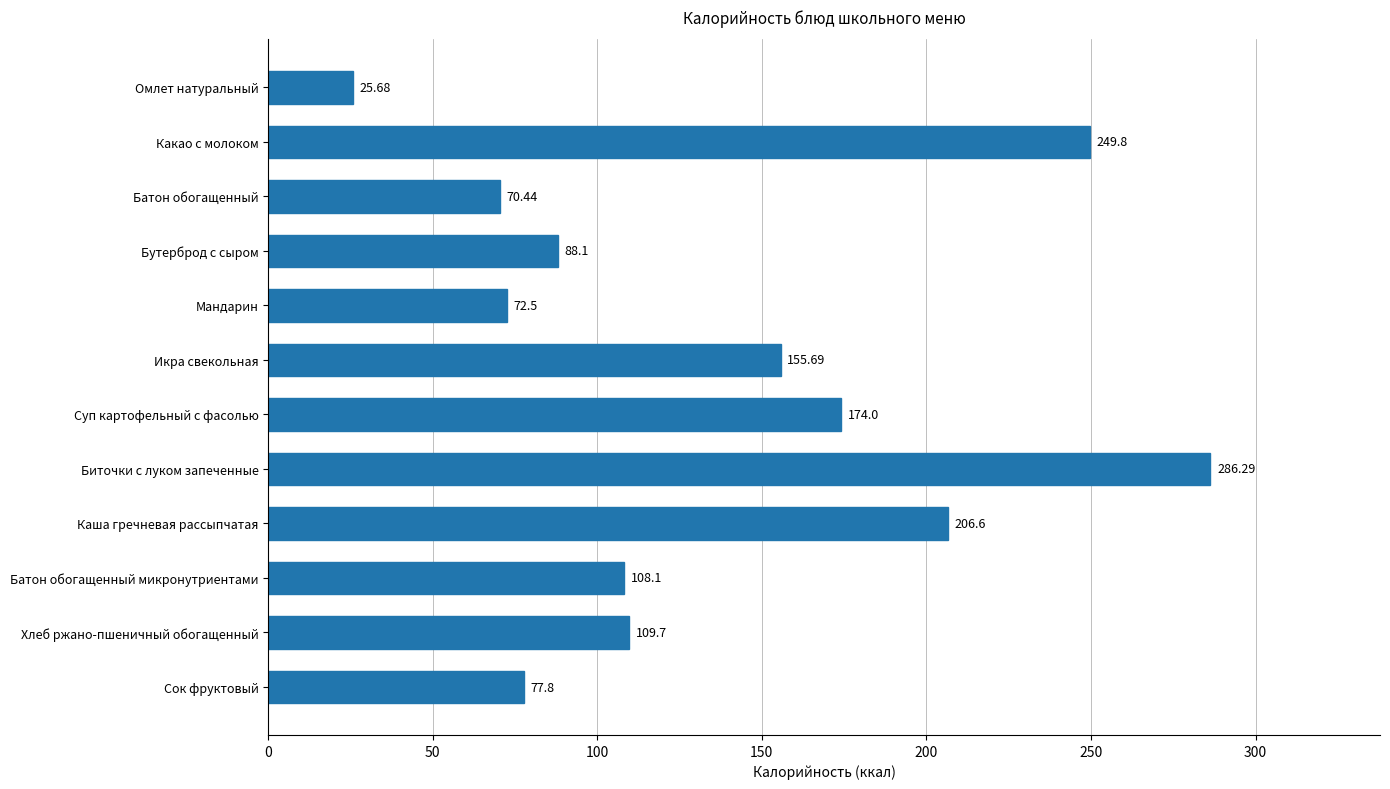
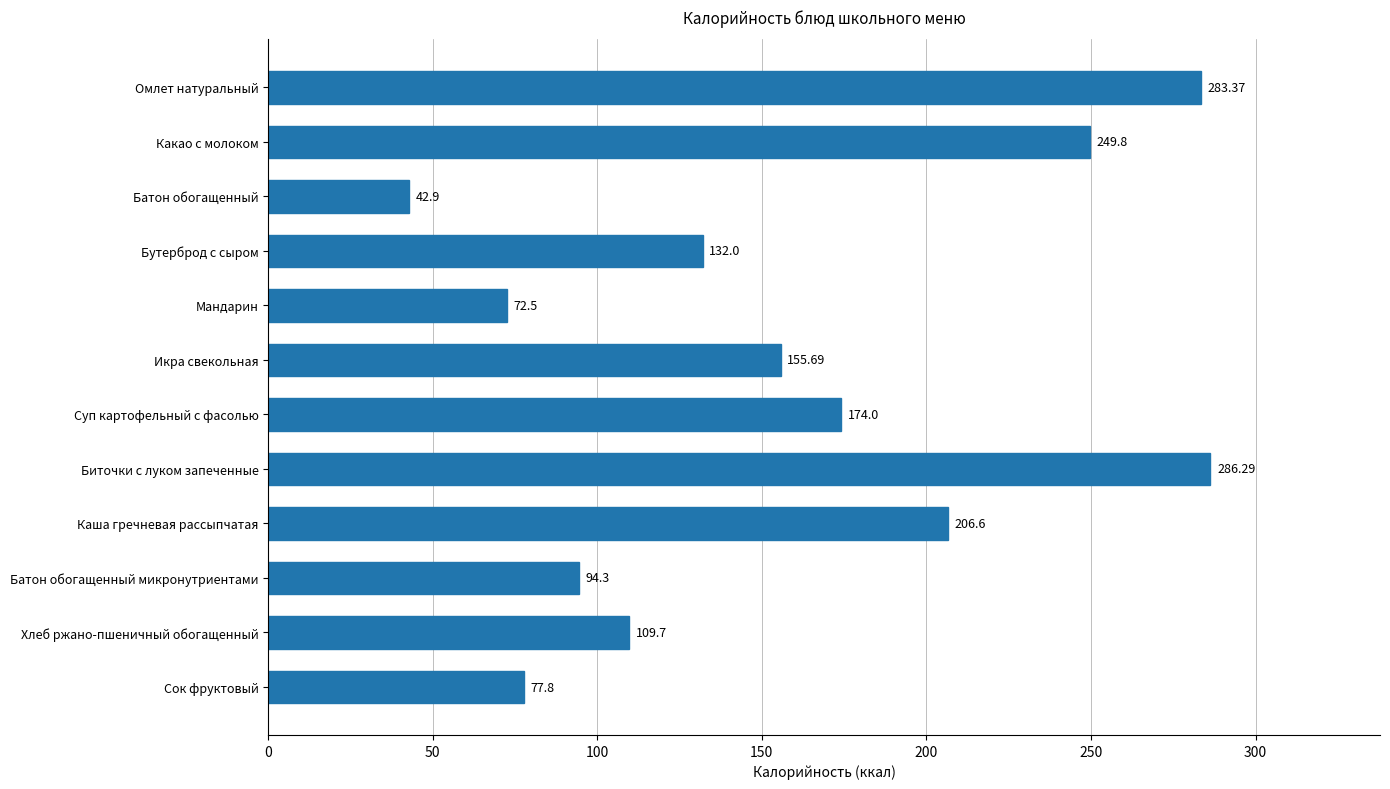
  {
-   "Омлет натуральный": 25.68,
+   "Омлет натуральный": 283.37,
    "Какао с молоком": 249.8,
-   "Батон обогащенный": 70.44,
-   "Бутерброд с сыром": 88.1,
+   "Батон обогащенный": 42.9,
+   "Бутерброд с сыром": 132.0,
    "Мандарин": 72.5,
    "Икра свекольная": 155.69,
    "Суп картофельный с фасолью": 174.0,
    "Биточки с луком запеченные": 286.29,
    "Каша гречневая рассыпчатая": 206.6,
-   "Батон обогащенный микронутриентами": 108.1,
+   "Батон обогащенный микронутриентами": 94.3,
    "Хлеб ржано-пшеничный обогащенный": 109.7,
    "Сок фруктовый": 77.8
  }
